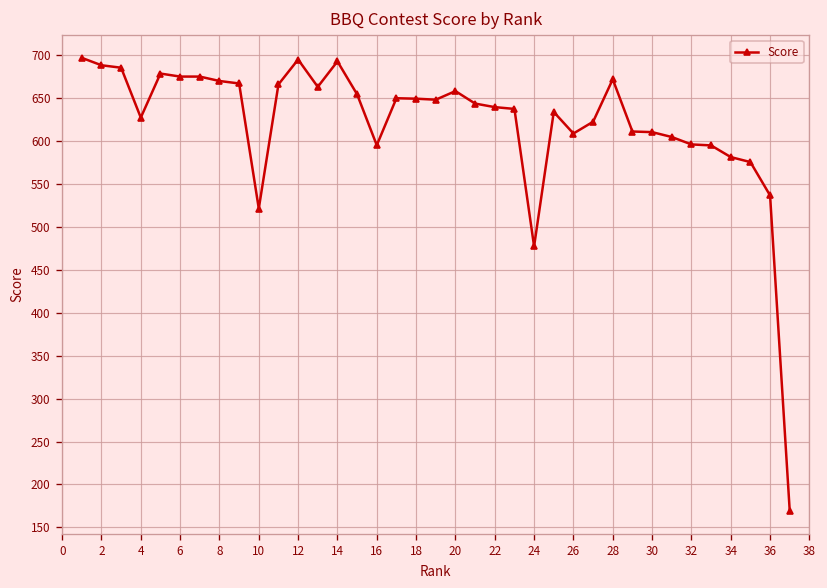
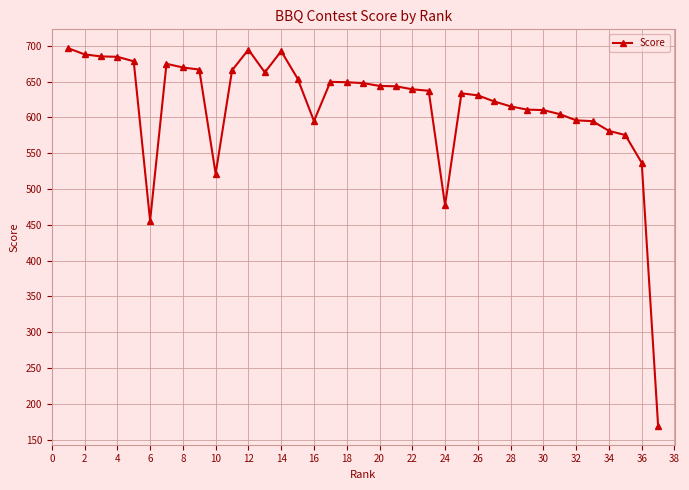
  {
    "2": 690,
-   "4": 630,
-   "6": 670,
+   "4": 680,
+   "6": 460,
    "8": 670,
    "10": 520,
    "12": 690,
    "14": 690,
    "16": 590,
    "18": 650,
-   "20": 660,
+   "20": 640,
    "22": 640,
    "24": 480,
-   "26": 610,
-   "28": 670,
+   "26": 630,
+   "28": 620,
    "30": 610,
    "32": 600,
    "34": 580,
    "36": 540
  }
